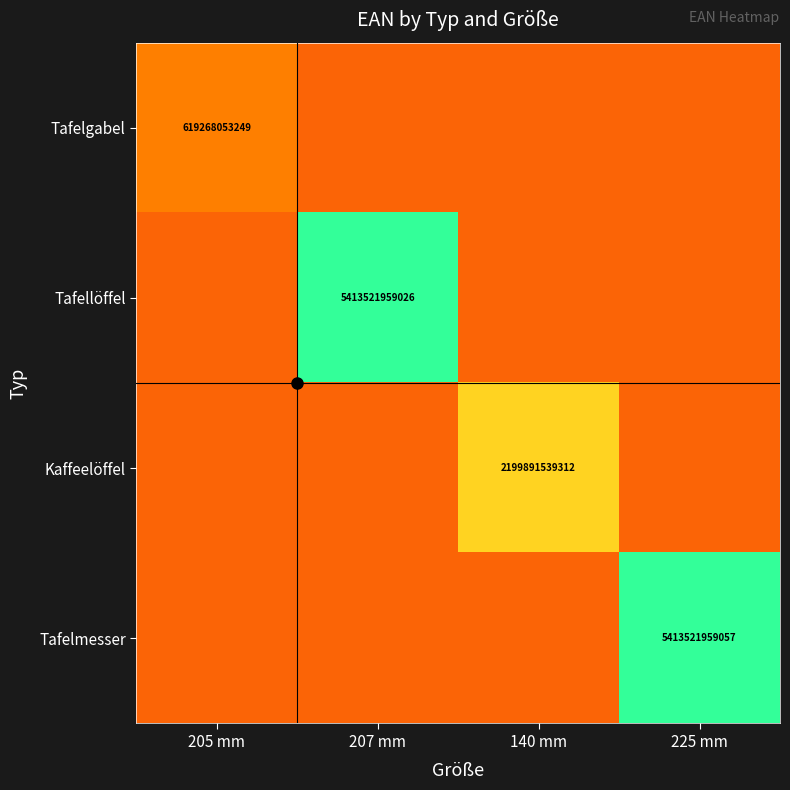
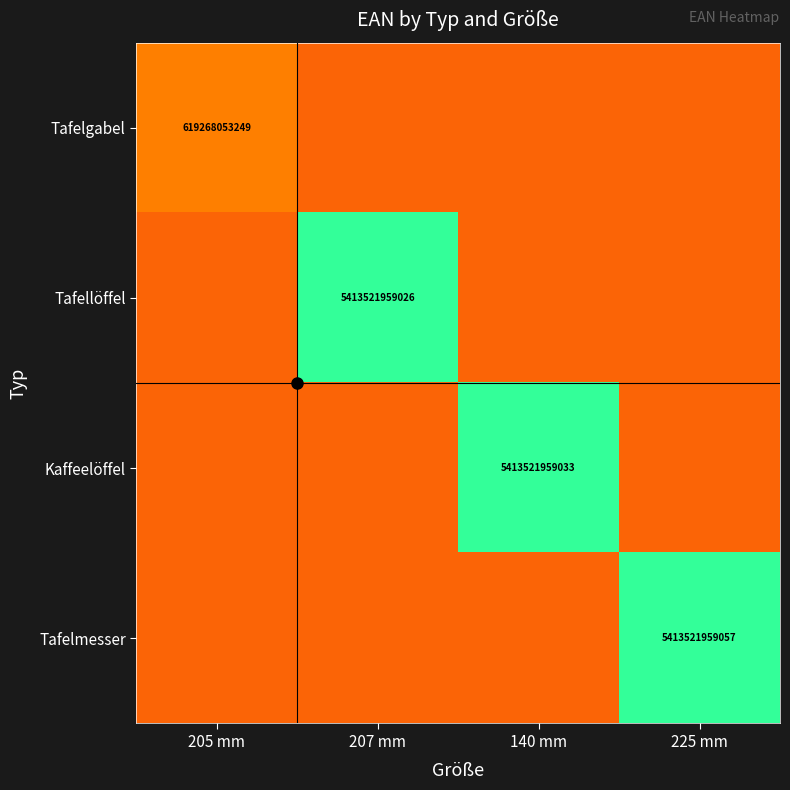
  {
    "Tafelgabel": {
      "205 mm": 619268053249
    },
    "Tafellöffel": {
      "207 mm": 5413521959026
    },
    "Kaffeelöffel": {
-     "140 mm": 2199891539312
+     "140 mm": 5413521959033
    },
    "Tafelmesser": {
      "225 mm": 5413521959057
    }
  }
